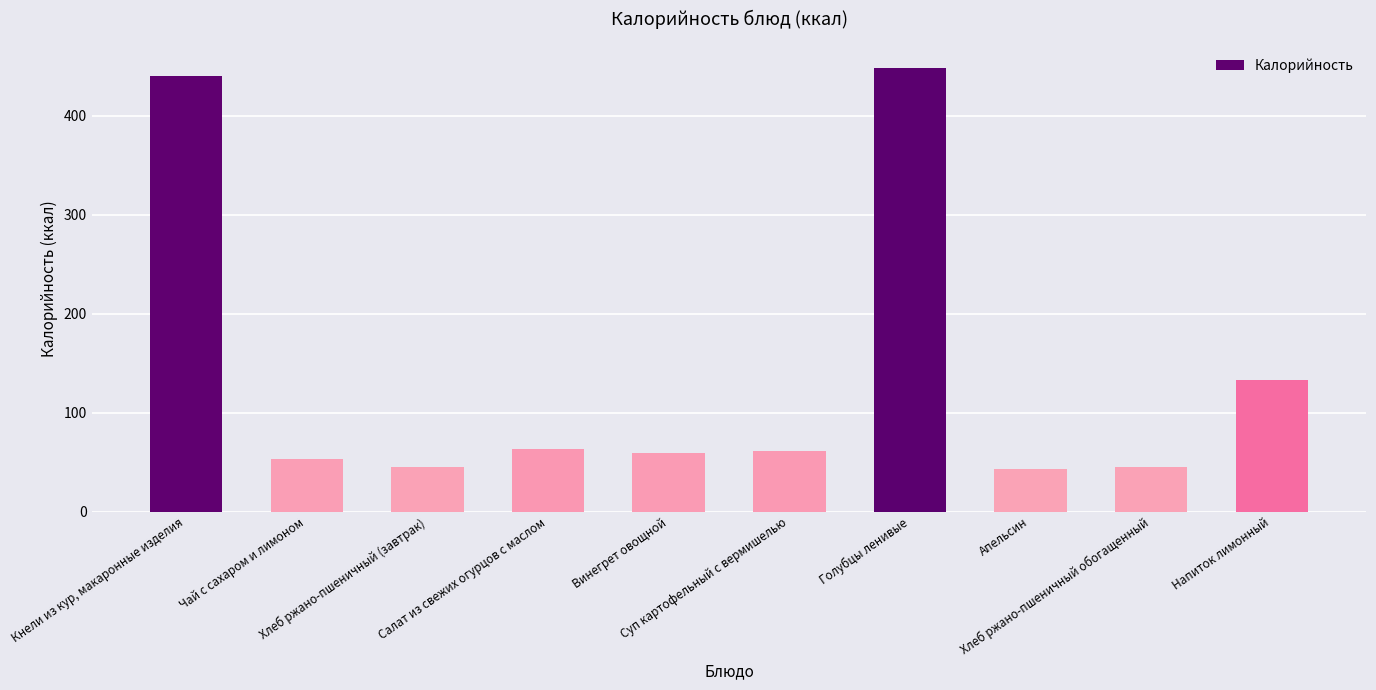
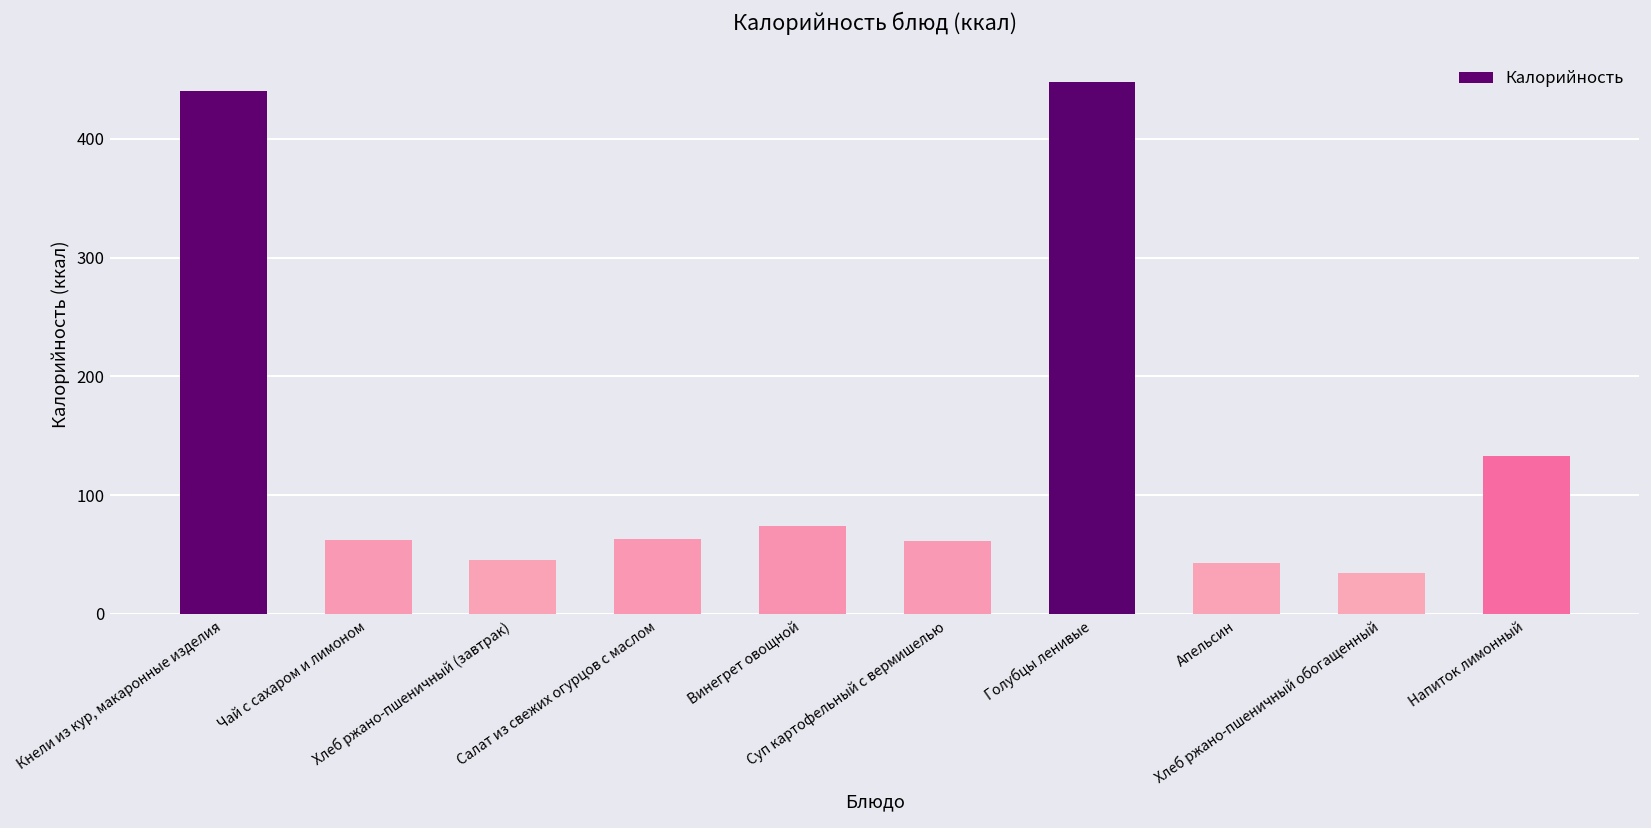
  {
    "Кнели из кур, макаронные изделия": 440,
-   "Чай с сахаром и лимоном": 50,
+   "Чай с сахаром и лимоном": 60,
    "Хлеб ржано-пшеничный (завтрак)": 50,
    "Салат из свежих огурцов с маслом": 60,
-   "Винегрет овощной": 60,
+   "Винегрет овощной": 70,
    "Суп картофельный с вермишелью": 60,
    "Голубцы ленивые": 450,
    "Апельсин": 40,
-   "Хлеб ржано-пшеничный обогащенный": 50,
+   "Хлеб ржано-пшеничный обогащенный": 30,
    "Напиток лимонный": 130
  }
